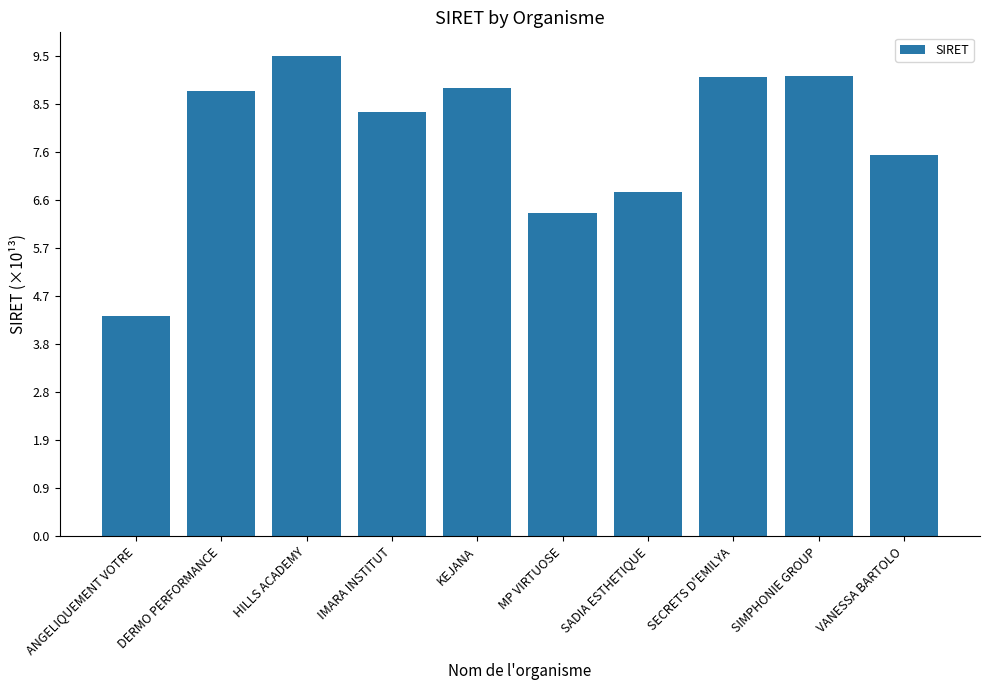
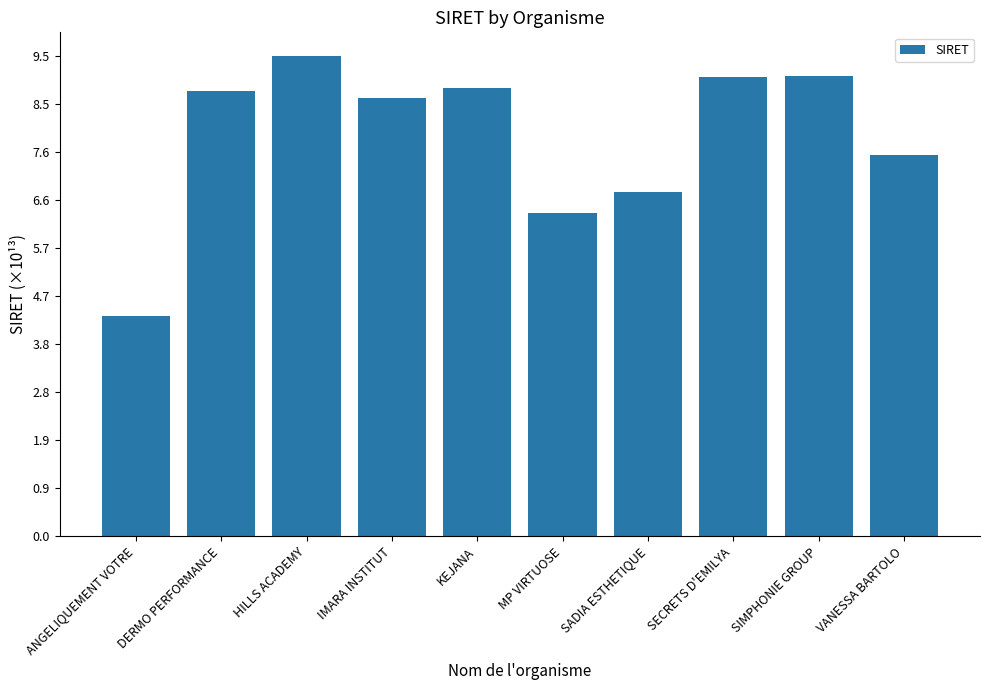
  {
    "ANGELIQUEMENT VOTRE": 4.3,
    "DERMO PERFORMANCE": 8.8,
    "HILLS ACADEMY": 9.5,
-   "IMARA INSTITUT": 8.4,
+   "IMARA INSTITUT": 8.7,
    "KEJANA": 8.9,
    "MP VIRTUOSE": 6.4,
    "SADIA ESTHETIQUE": 6.8,
    "SECRETS D'EMILYA": 9.1,
    "SIMPHONIE GROUP": 9.1,
    "VANESSA BARTOLO": 7.5
  }
